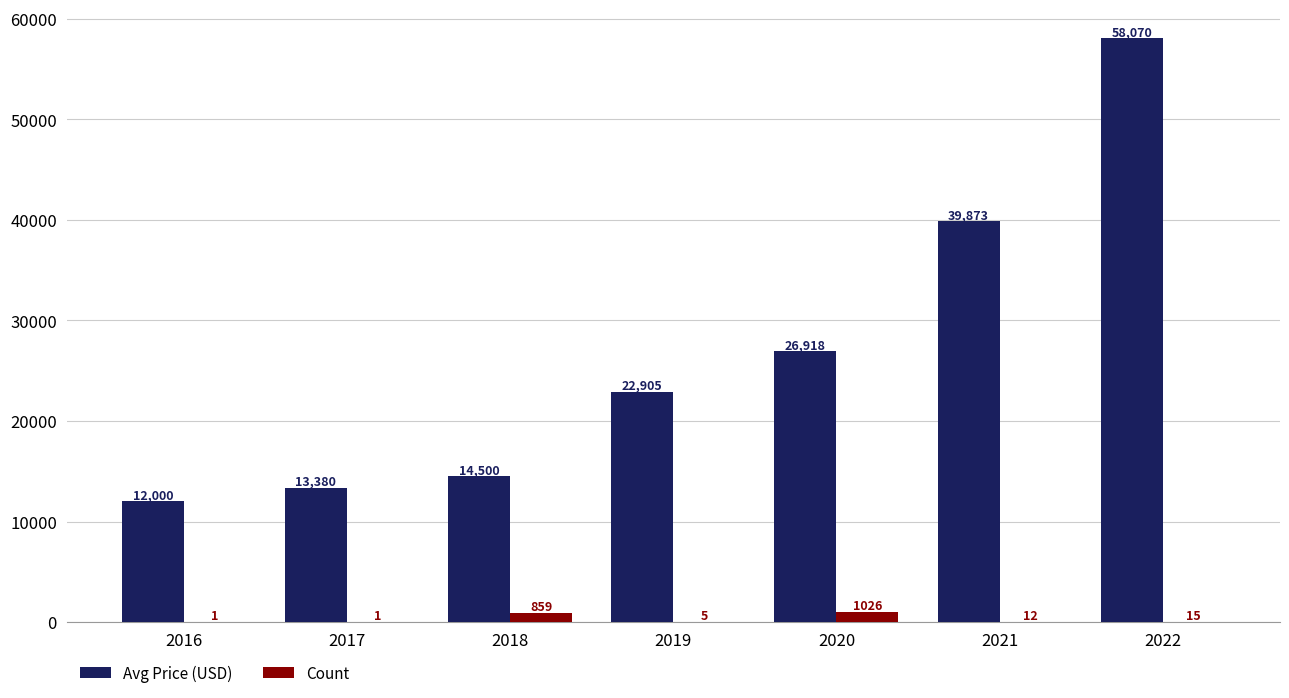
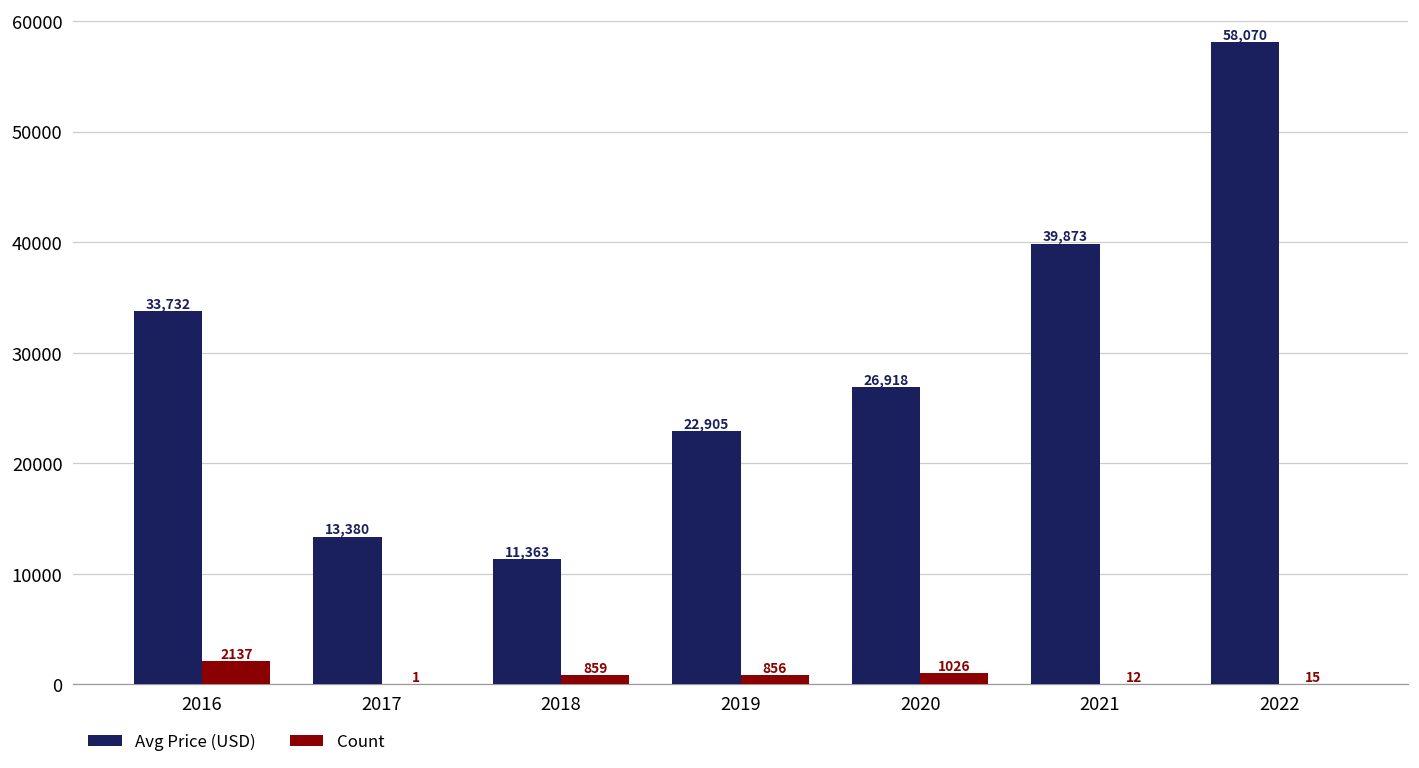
  {
    "Avg Price (USD)": {
-     "2016": "12,000",
+     "2016": "33,732",
      "2017": "13,380",
-     "2018": "14,500",
+     "2018": "11,363",
      "2019": "22,905",
      "2020": "26,918",
      "2021": "39,873",
      "2022": "58,070"
    },
    "Count": {
-     "2016": "1",
+     "2016": "2137",
      "2017": "1",
      "2018": "859",
-     "2019": "5",
+     "2019": "856",
      "2020": "1026",
      "2021": "12",
      "2022": "15"
    }
  }
